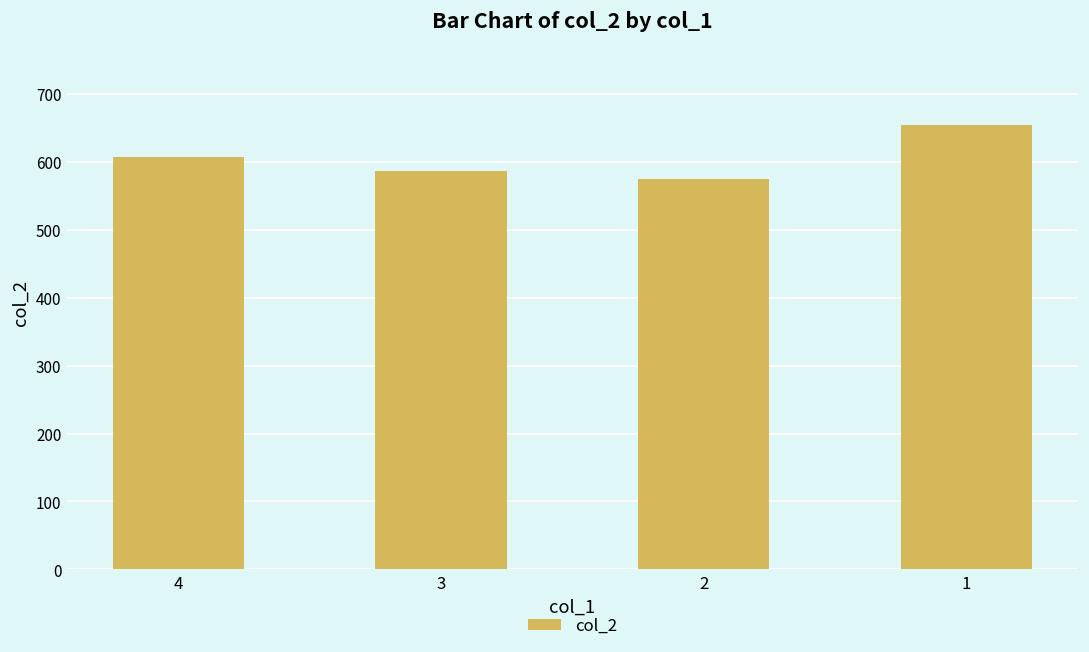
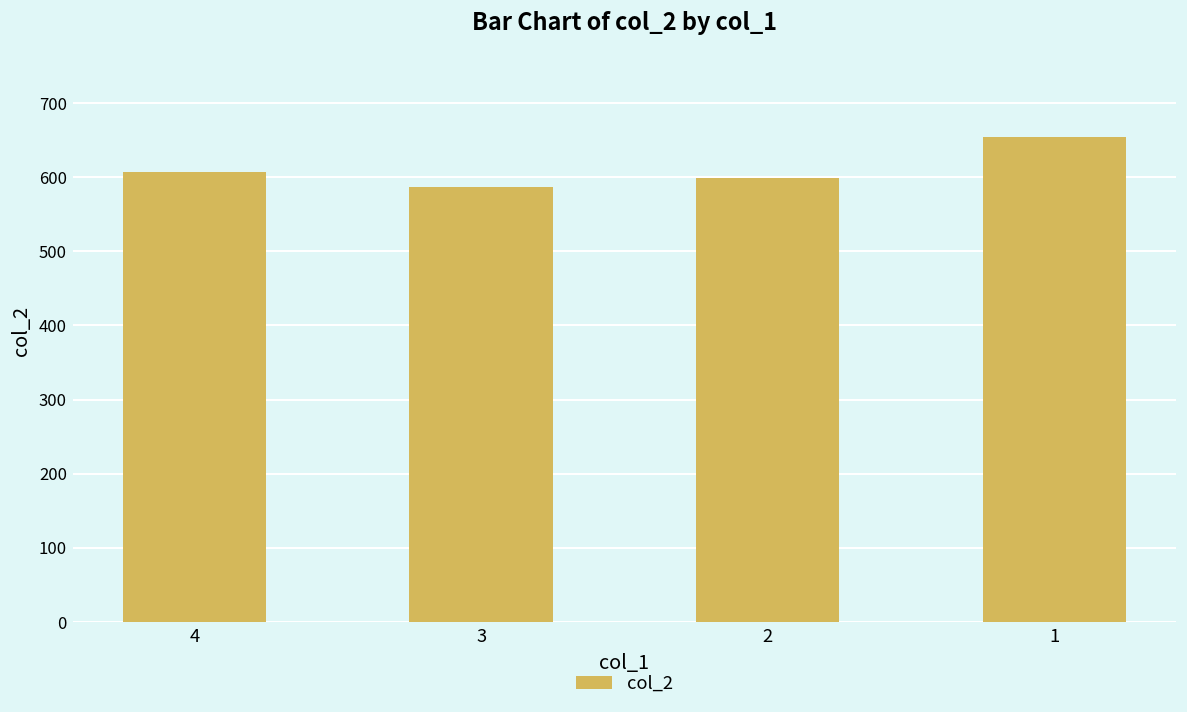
  {
    "4": 610,
    "3": 590,
-   "2": 570,
+   "2": 600,
    "1": 650
  }
